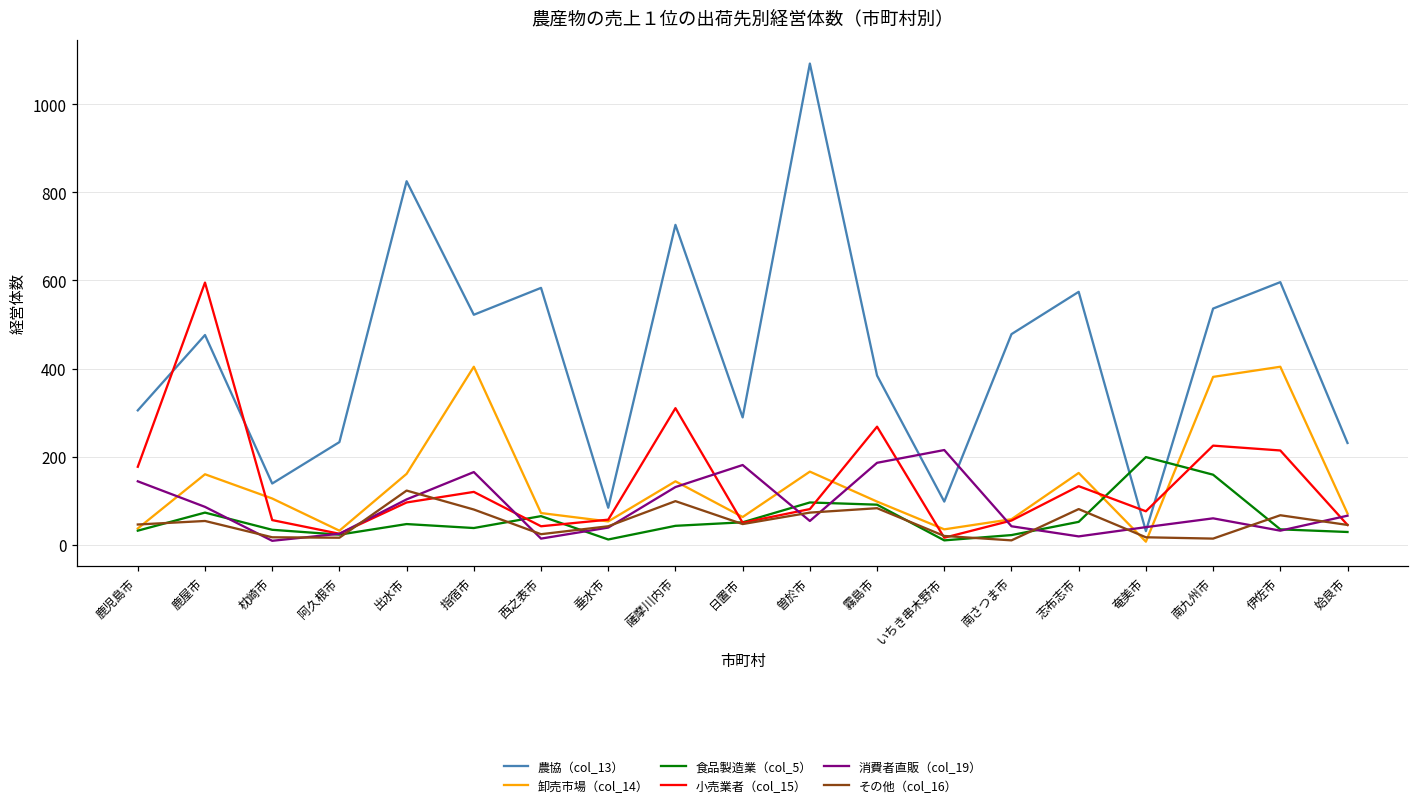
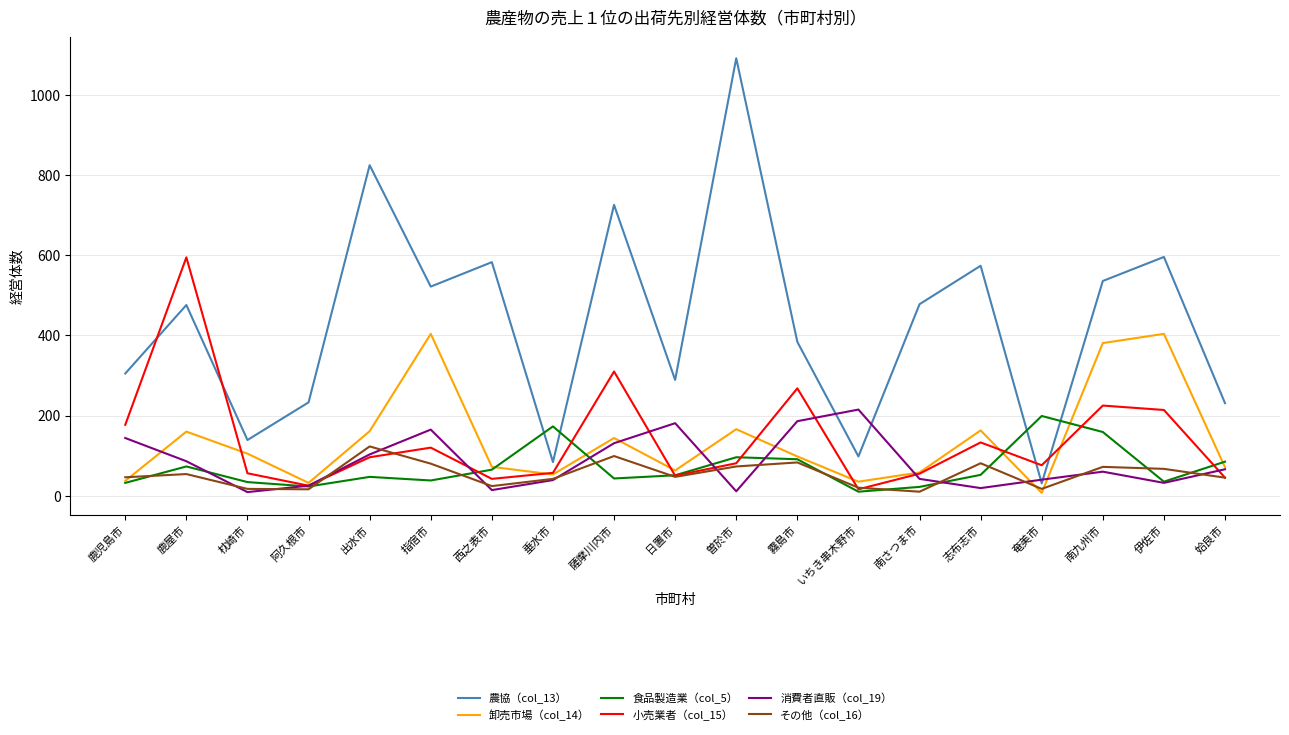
  {
    "農協（col_13）": {
      "鹿児島市": 310,
      "鹿屋市": 480,
      "枕崎市": 140,
      "阿久根市": 230,
      "出水市": 830,
      "指宿市": 520,
      "西之表市": 580,
      "垂水市": 80,
      "薩摩川内市": 730,
      "日置市": 290,
      "曽於市": 1090,
      "霧島市": 380,
      "いちき串木野市": 100,
      "南さつま市": 480,
      "志布志市": 570,
      "奄美市": 30,
      "南九州市": 540,
      "伊佐市": 600,
      "姶良市": 230
    },
    "卸売市場（col_14）": {
      "鹿屋市": 160,
      "枕崎市": 110,
      "阿久根市": 30,
      "出水市": 160,
      "指宿市": 400,
      "西之表市": 70,
      "薩摩川内市": 140,
      "日置市": 60,
      "曽於市": 170,
      "霧島市": 100,
      "いちき串木野市": 40,
      "志布志市": 160,
      "奄美市": 10,
      "南九州市": 380,
      "伊佐市": 400
    },
    "食品製造業（col_5）": {
      "鹿屋市": 70,
      "枕崎市": 30,
      "出水市": 50,
      "指宿市": 40,
      "西之表市": 70,
-     "垂水市": 10,
+     "垂水市": 170,
      "薩摩川内市": 40,
      "曽於市": 100,
      "霧島市": 90,
      "南さつま市": 20,
      "志布志市": 50,
      "奄美市": 200,
      "南九州市": 160,
-     "姶良市": 30
+     "姶良市": 90
    },
    "小売業者（col_15）": {
      "鹿児島市": 180,
      "鹿屋市": 600,
      "枕崎市": 60,
      "出水市": 100,
      "指宿市": 120,
      "西之表市": 40,
      "薩摩川内市": 310,
      "曽於市": 80,
      "霧島市": 270,
      "志布志市": 130,
      "奄美市": 80,
      "南九州市": 230,
      "伊佐市": 210
    },
    "消費者直販（col_19）": {
      "鹿児島市": 140,
      "鹿屋市": 90,
      "枕崎市": 10,
      "出水市": 100,
      "指宿市": 170,
      "西之表市": 10,
      "薩摩川内市": 130,
      "日置市": 180,
-     "曽於市": 50,
+     "曽於市": 10,
      "霧島市": 190,
      "いちき串木野市": 220,
      "南さつま市": 40,
      "志布志市": 20,
      "奄美市": 40,
      "南九州市": 60
    },
    "その他（col_16）": {
      "鹿児島市": 50,
      "鹿屋市": 50,
      "枕崎市": 20,
      "阿久根市": 20,
      "出水市": 120,
      "指宿市": 80,
      "西之表市": 20,
      "薩摩川内市": 100,
      "曽於市": 70,
      "霧島市": 80,
      "南さつま市": 10,
      "志布志市": 80,
      "奄美市": 20,
-     "南九州市": 10,
+     "南九州市": 70,
      "伊佐市": 70
    }
  }
